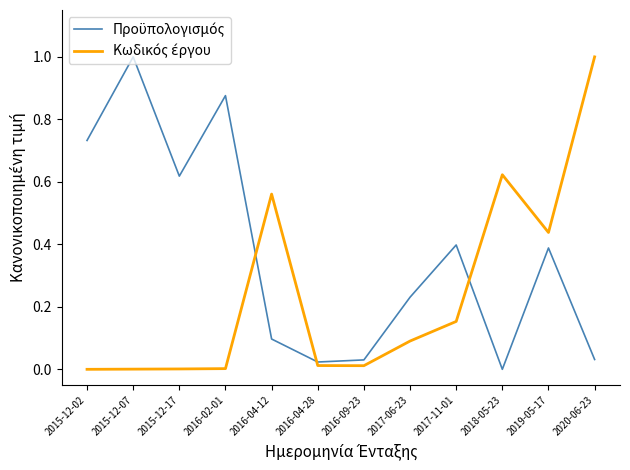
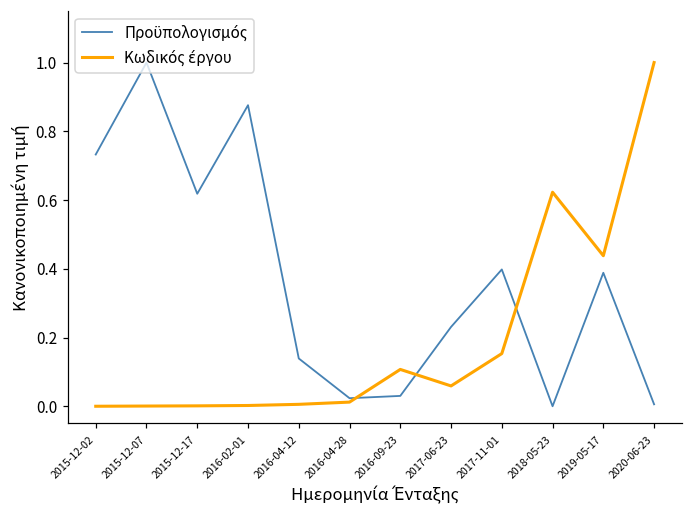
  {
    "Προϋπολογισμός": {
      "2015-12-02": 0.73,
      "2015-12-17": 0.62,
      "2016-02-01": 0.88,
-     "2016-04-12": 0.10,
+     "2016-04-12": 0.14,
      "2016-04-28": 0.02,
      "2016-09-23": 0.03,
      "2017-06-23": 0.23,
      "2017-11-01": 0.40,
      "2018-05-23": 0.00,
      "2019-05-17": 0.39,
-     "2020-06-23": 0.03
+     "2020-06-23": 0.01
    },
    "Κωδικός έργου": {
      "2015-12-02": 0.00,
      "2015-12-07": 0.00,
      "2015-12-17": 0.00,
      "2016-02-01": 0.00,
-     "2016-04-12": 0.56,
+     "2016-04-12": 0.01,
      "2016-04-28": 0.01,
-     "2016-09-23": 0.01,
-     "2017-06-23": 0.09,
+     "2016-09-23": 0.11,
+     "2017-06-23": 0.06,
      "2017-11-01": 0.15,
      "2018-05-23": 0.62,
      "2019-05-17": 0.44,
      "2020-06-23": 1.00
    }
  }
